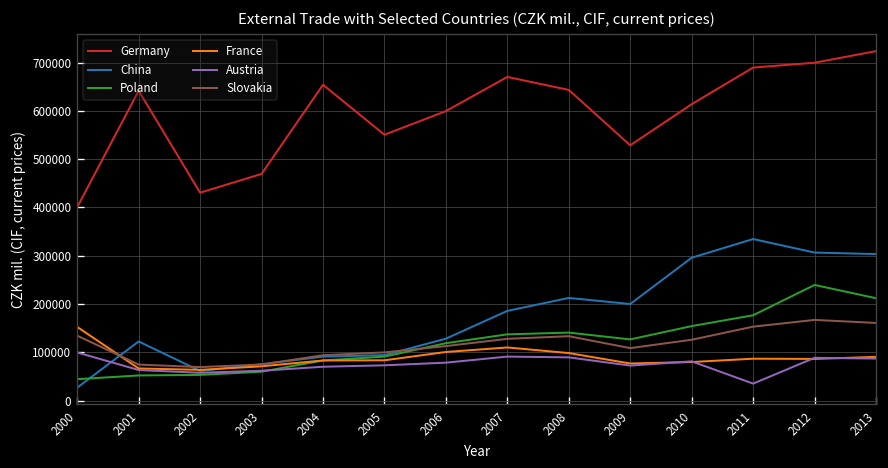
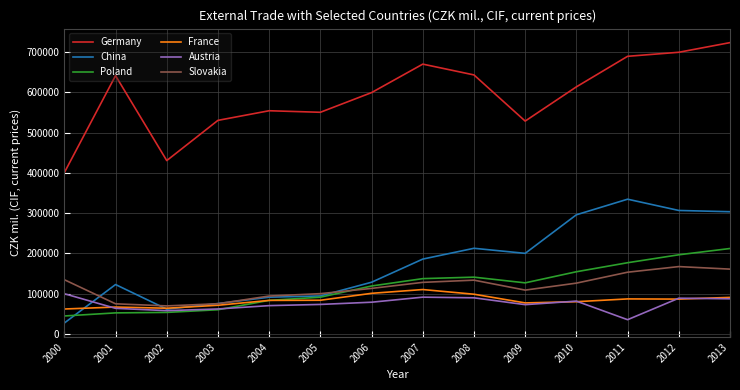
  {
    "Germany": {
      "2000": 400000,
      "2002": 430000,
-     "2003": 470000,
-     "2004": 650000,
+     "2003": 530000,
+     "2004": 550000,
      "2005": 550000,
      "2006": 600000,
      "2007": 670000,
      "2008": 640000,
      "2009": 530000,
      "2010": 610000,
      "2011": 690000,
      "2012": 700000,
      "2013": 720000
    },
    "China": {
      "2000": 30000,
      "2001": 120000,
      "2006": 130000,
      "2007": 190000,
      "2008": 210000,
      "2009": 200000,
      "2010": 300000,
      "2011": 330000,
      "2012": 310000,
      "2013": 300000
    },
    "Poland": {
      "2000": 40000,
      "2001": 50000,
      "2007": 140000,
      "2008": 140000,
      "2009": 130000,
      "2010": 150000,
      "2011": 180000,
-     "2012": 240000,
+     "2012": 200000,
      "2013": 210000
    },
    "France": {
-     "2000": 150000,
+     "2000": 60000,
      "2005": 80000,
      "2006": 100000,
      "2007": 110000,
      "2008": 100000,
      "2011": 90000
    },
    "Austria": {
      "2000": 100000,
      "2004": 70000,
      "2005": 70000,
      "2006": 80000,
      "2007": 90000,
      "2008": 90000,
      "2011": 40000
    },
    "Slovakia": {
      "2000": 130000,
      "2001": 70000,
      "2007": 130000,
      "2008": 130000,
      "2009": 110000,
      "2010": 130000,
      "2011": 150000,
      "2012": 170000,
      "2013": 160000
    }
  }
